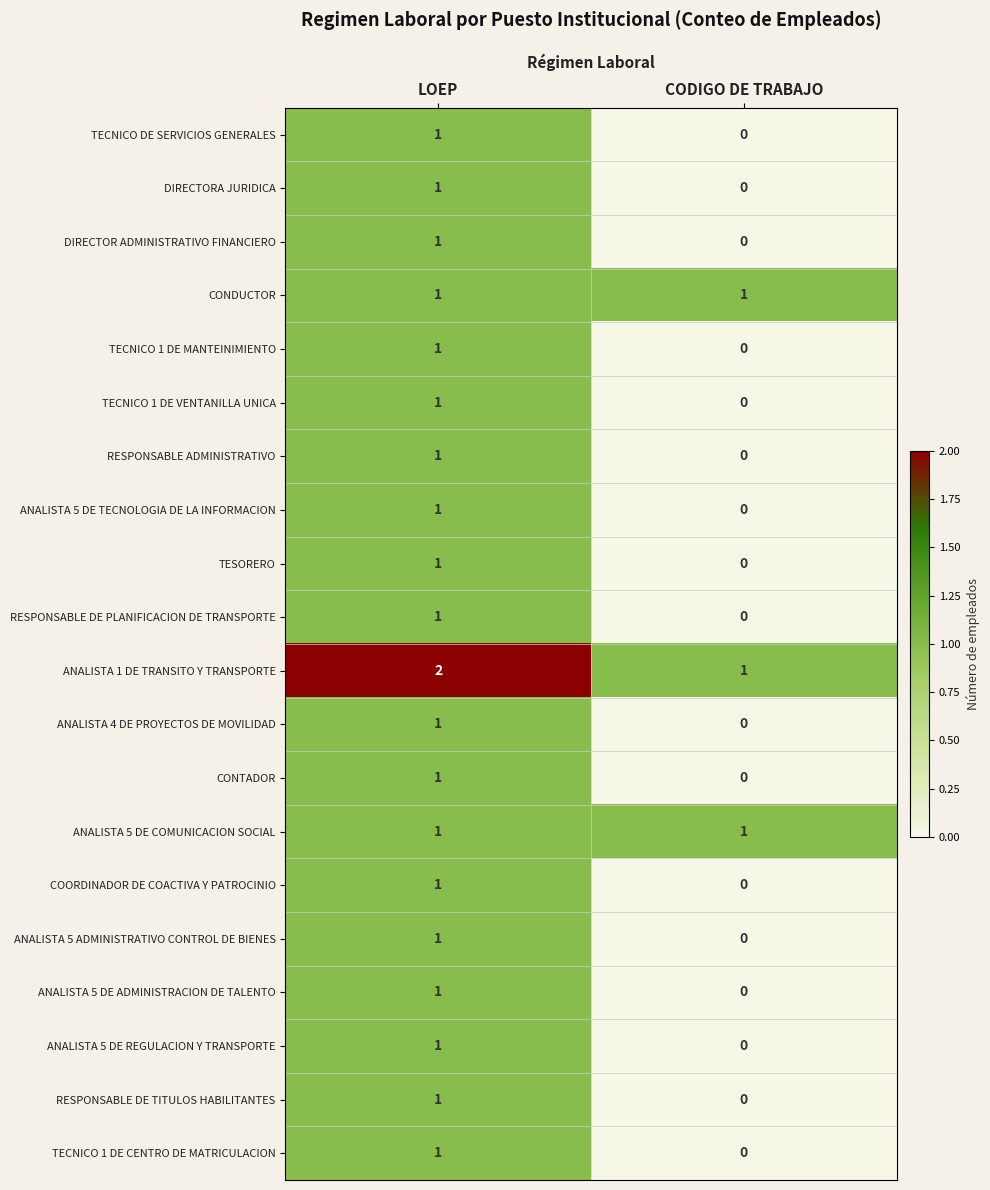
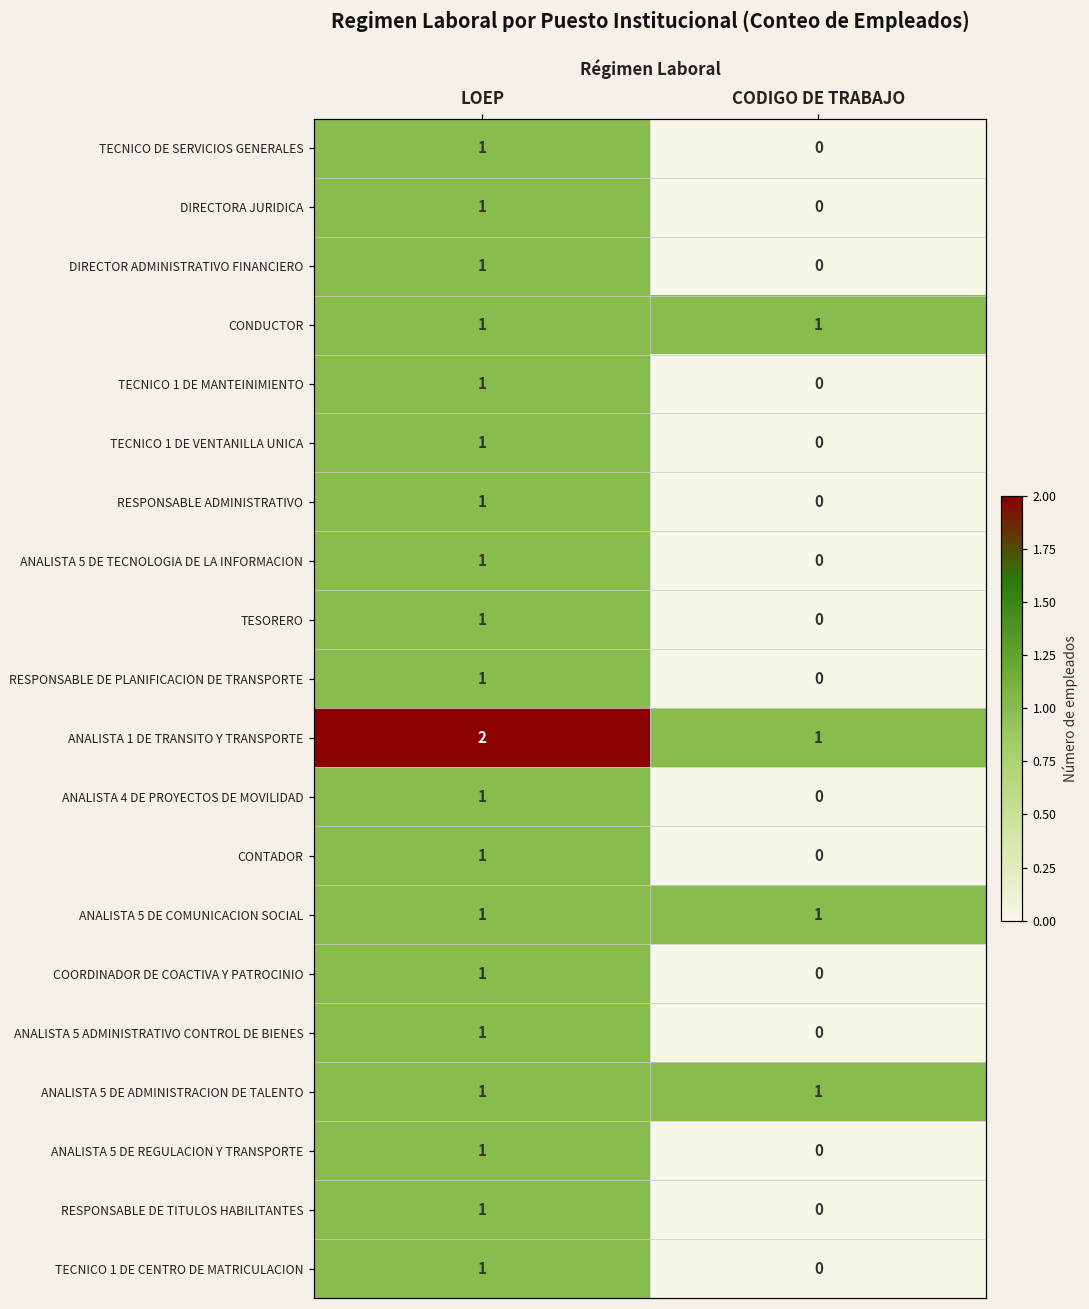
  {
    "TECNICO DE SERVICIOS GENERALES": {
      "LOEP": 1,
      "CODIGO DE TRABAJO": 0
    },
    "DIRECTORA JURIDICA": {
      "LOEP": 1,
      "CODIGO DE TRABAJO": 0
    },
    "DIRECTOR ADMINISTRATIVO FINANCIERO": {
      "LOEP": 1,
      "CODIGO DE TRABAJO": 0
    },
    "CONDUCTOR": {
      "LOEP": 1,
      "CODIGO DE TRABAJO": 1
    },
    "TECNICO 1 DE MANTEINIMIENTO": {
      "LOEP": 1,
      "CODIGO DE TRABAJO": 0
    },
    "TECNICO 1 DE VENTANILLA UNICA": {
      "LOEP": 1,
      "CODIGO DE TRABAJO": 0
    },
    "RESPONSABLE ADMINISTRATIVO": {
      "LOEP": 1,
      "CODIGO DE TRABAJO": 0
    },
    "ANALISTA 5 DE TECNOLOGIA DE LA INFORMACION": {
      "LOEP": 1,
      "CODIGO DE TRABAJO": 0
    },
    "TESORERO": {
      "LOEP": 1,
      "CODIGO DE TRABAJO": 0
    },
    "RESPONSABLE DE PLANIFICACION DE TRANSPORTE": {
      "LOEP": 1,
      "CODIGO DE TRABAJO": 0
    },
    "ANALISTA 1 DE TRANSITO Y TRANSPORTE": {
      "LOEP": 2,
      "CODIGO DE TRABAJO": 1
    },
    "ANALISTA 4 DE PROYECTOS DE MOVILIDAD": {
      "LOEP": 1,
      "CODIGO DE TRABAJO": 0
    },
    "CONTADOR": {
      "LOEP": 1,
      "CODIGO DE TRABAJO": 0
    },
    "ANALISTA 5 DE COMUNICACION SOCIAL": {
      "LOEP": 1,
      "CODIGO DE TRABAJO": 1
    },
    "COORDINADOR DE COACTIVA Y PATROCINIO": {
      "LOEP": 1,
      "CODIGO DE TRABAJO": 0
    },
    "ANALISTA 5 ADMINISTRATIVO CONTROL DE BIENES": {
      "LOEP": 1,
      "CODIGO DE TRABAJO": 0
    },
    "ANALISTA 5 DE ADMINISTRACION DE TALENTO": {
      "LOEP": 1,
-     "CODIGO DE TRABAJO": 0
+     "CODIGO DE TRABAJO": 1
    },
    "ANALISTA 5 DE REGULACION Y TRANSPORTE": {
      "LOEP": 1,
      "CODIGO DE TRABAJO": 0
    },
    "RESPONSABLE DE TITULOS HABILITANTES": {
      "LOEP": 1,
      "CODIGO DE TRABAJO": 0
    },
    "TECNICO 1 DE CENTRO DE MATRICULACION": {
      "LOEP": 1,
      "CODIGO DE TRABAJO": 0
    }
  }
